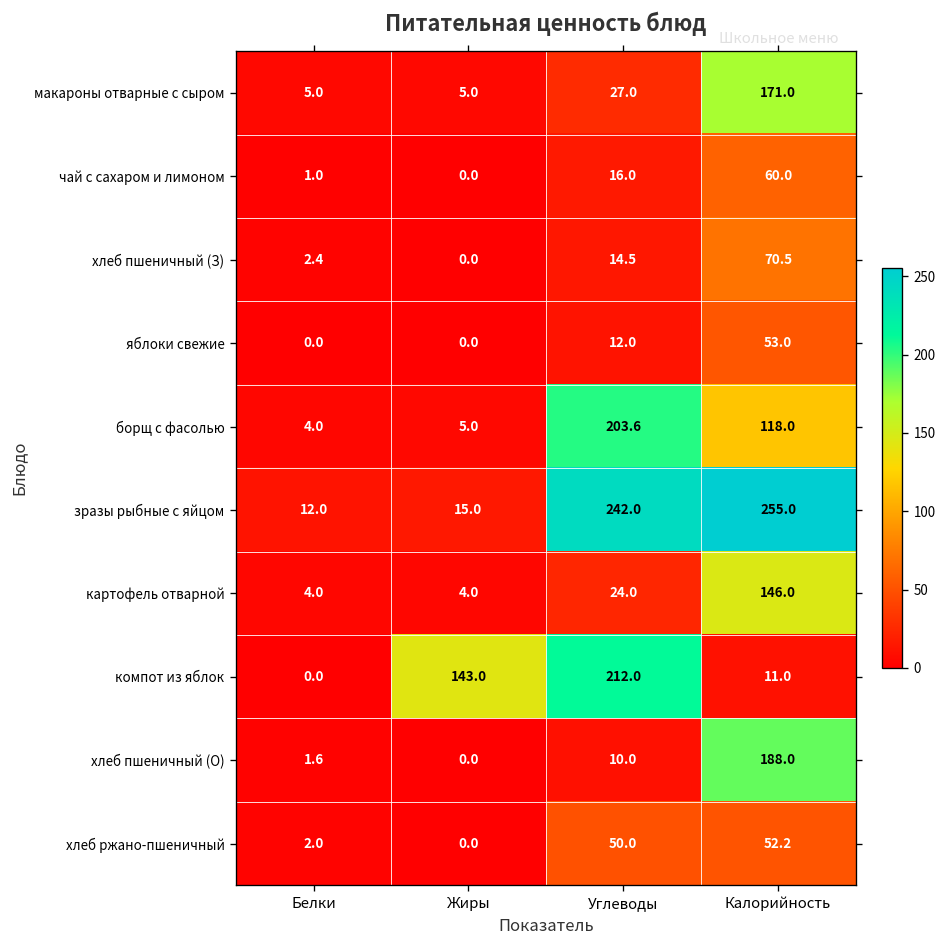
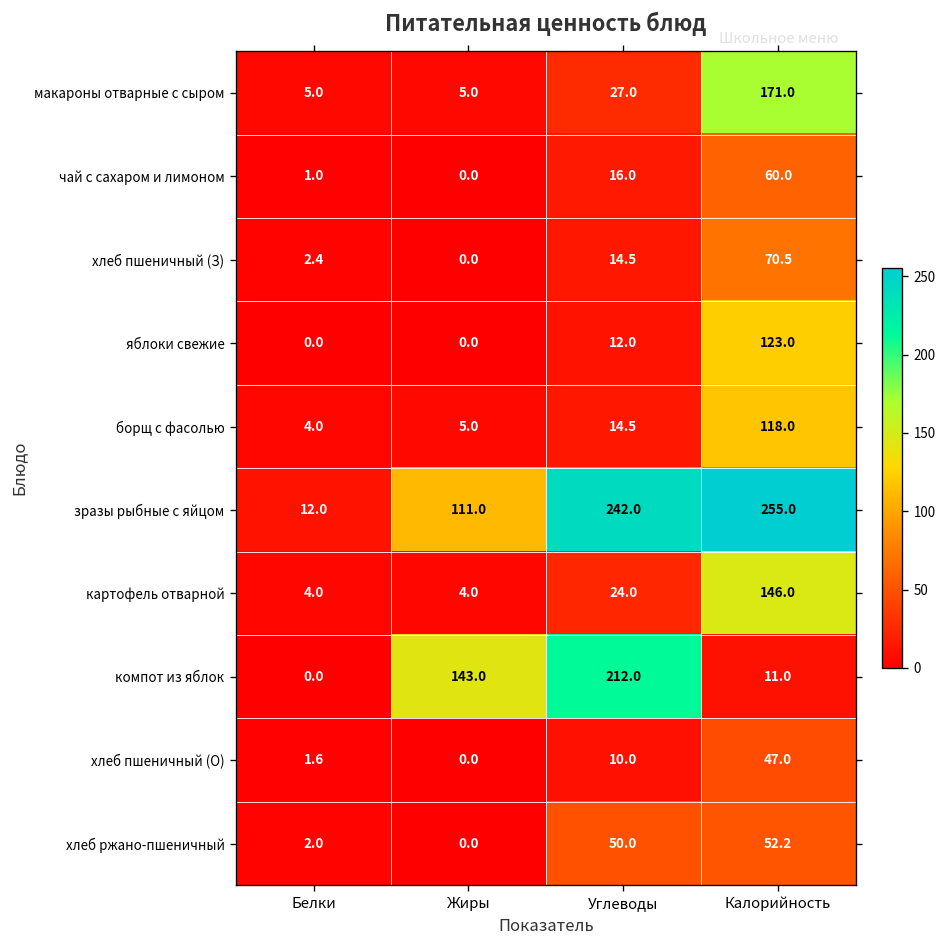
  {
    "макароны отварные с сыром": {
      "Белки": 5.0,
      "Жиры": 5.0,
      "Углеводы": 27.0,
      "Калорийность": 171.0
    },
    "чай с сахаром и лимоном": {
      "Белки": 1.0,
      "Жиры": 0.0,
      "Углеводы": 16.0,
      "Калорийность": 60.0
    },
    "хлеб пшеничный (З)": {
      "Белки": 2.4,
      "Жиры": 0.0,
      "Углеводы": 14.5,
      "Калорийность": 70.5
    },
    "яблоки свежие": {
      "Белки": 0.0,
      "Жиры": 0.0,
      "Углеводы": 12.0,
-     "Калорийность": 53.0
+     "Калорийность": 123.0
    },
    "борщ с фасолью": {
      "Белки": 4.0,
      "Жиры": 5.0,
-     "Углеводы": 203.6,
+     "Углеводы": 14.5,
      "Калорийность": 118.0
    },
    "зразы рыбные с яйцом": {
      "Белки": 12.0,
-     "Жиры": 15.0,
+     "Жиры": 111.0,
      "Углеводы": 242.0,
      "Калорийность": 255.0
    },
    "картофель отварной": {
      "Белки": 4.0,
      "Жиры": 4.0,
      "Углеводы": 24.0,
      "Калорийность": 146.0
    },
    "компот из яблок": {
      "Белки": 0.0,
      "Жиры": 143.0,
      "Углеводы": 212.0,
      "Калорийность": 11.0
    },
    "хлеб пшеничный (О)": {
      "Белки": 1.6,
      "Жиры": 0.0,
      "Углеводы": 10.0,
-     "Калорийность": 188.0
+     "Калорийность": 47.0
    },
    "хлеб ржано-пшеничный": {
      "Белки": 2.0,
      "Жиры": 0.0,
      "Углеводы": 50.0,
      "Калорийность": 52.2
    }
  }
